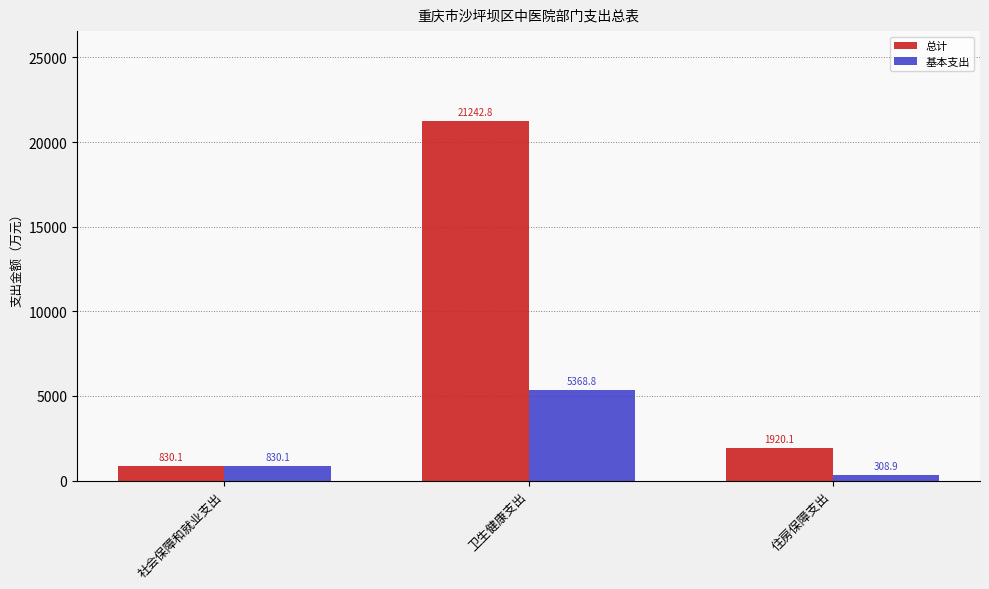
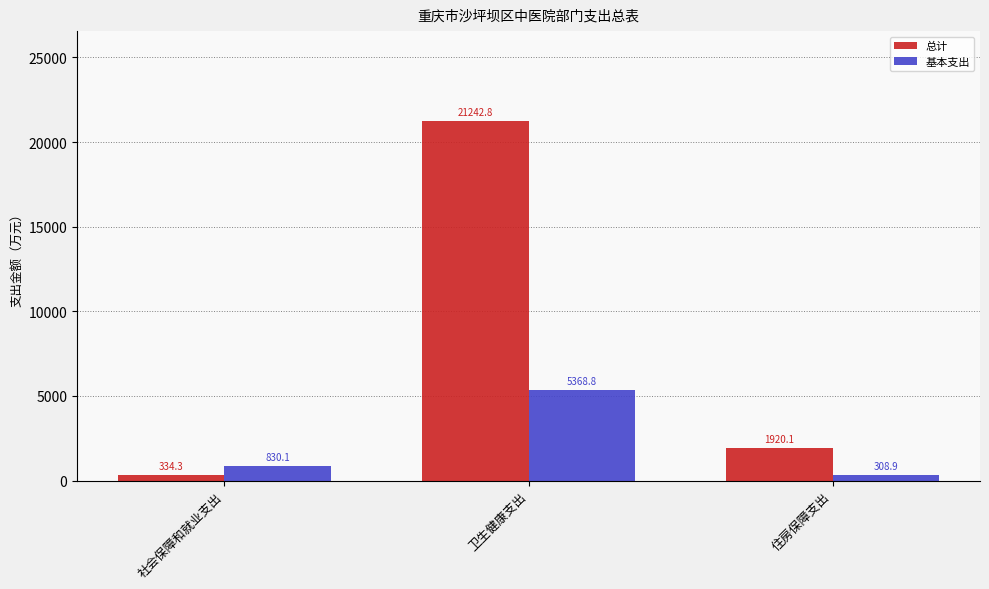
  {
    "总计": {
-     "社会保障和就业支出": 830.1,
+     "社会保障和就业支出": 334.3,
      "卫生健康支出": 21242.8,
      "住房保障支出": 1920.1
    },
    "基本支出": {
      "社会保障和就业支出": 830.1,
      "卫生健康支出": 5368.8,
      "住房保障支出": 308.9
    }
  }
